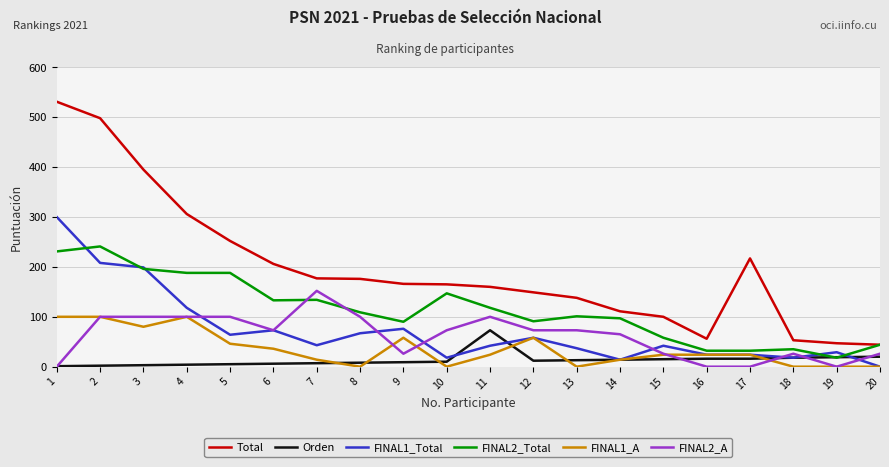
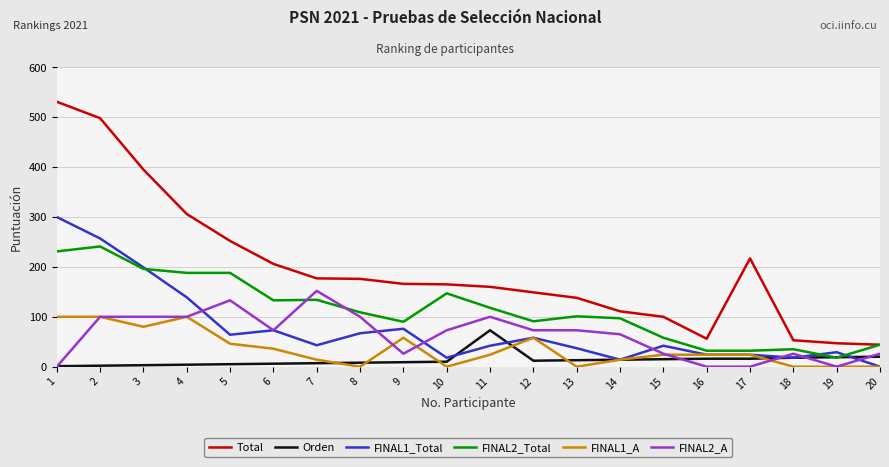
  {
    "Total": {
      "1": 530,
      "2": 500,
      "3": 400,
      "4": 310,
      "5": 250,
      "6": 210,
      "7": 180,
      "8": 180,
      "9": 170,
      "10": 170,
      "11": 160,
      "12": 150,
      "13": 140,
      "14": 110,
      "15": 100,
      "16": 60,
      "17": 220,
      "18": 50,
      "19": 50
    },
    "Orden": {
      "2": 0,
      "3": 0,
      "4": 0,
      "5": 10,
      "6": 10,
      "7": 10,
      "8": 10,
      "9": 10,
      "10": 10,
      "11": 70,
      "12": 10,
      "13": 10,
      "15": 20,
      "16": 20,
      "17": 20,
      "20": 20
    },
    "FINAL1_Total": {
      "1": 300,
-     "2": 210,
-     "4": 120,
+     "2": 260,
+     "4": 140,
      "5": 60,
      "7": 40,
      "8": 70,
      "9": 80,
      "10": 20,
      "11": 40,
      "13": 40,
      "15": 40,
      "19": 30
    },
    "FINAL2_Total": {
      "1": 230,
      "2": 240,
      "4": 190,
      "5": 190,
      "6": 130,
      "7": 130,
      "8": 110,
      "9": 90,
      "10": 150,
      "11": 120,
      "12": 90,
      "13": 100,
      "14": 100,
      "15": 60,
      "16": 30,
      "17": 30,
      "18": 40
    },
    "FINAL1_A": {
      "1": 100,
      "3": 80,
      "5": 50,
      "6": 40,
      "7": 10,
      "8": 0,
      "9": 60,
      "10": 0,
      "11": 20,
      "13": 0,
      "18": 0
    },
    "FINAL2_A": {
      "3": 100,
-     "5": 100,
+     "5": 130,
      "7": 150,
      "8": 100,
      "9": 30,
      "10": 70,
      "11": 100,
      "12": 70,
      "13": 70,
      "14": 70,
      "16": 0,
      "17": 0,
      "18": 30,
      "20": 30
    }
  }
